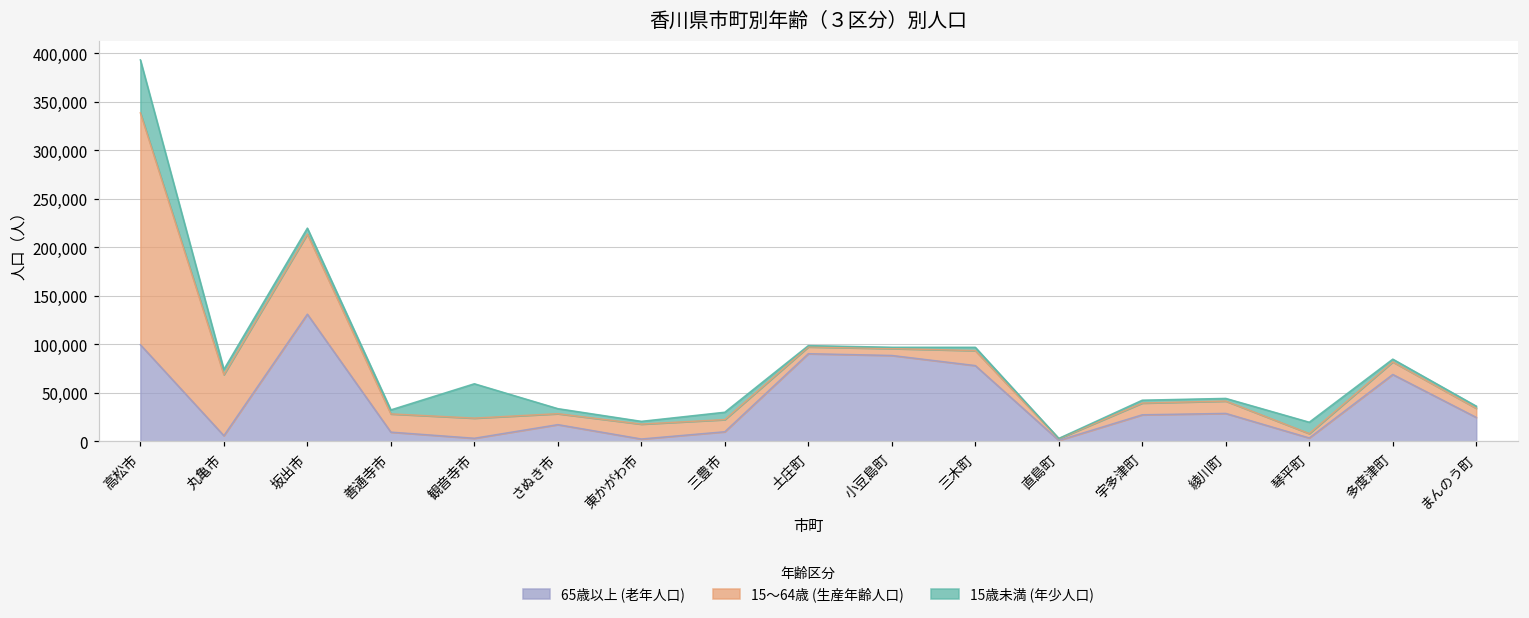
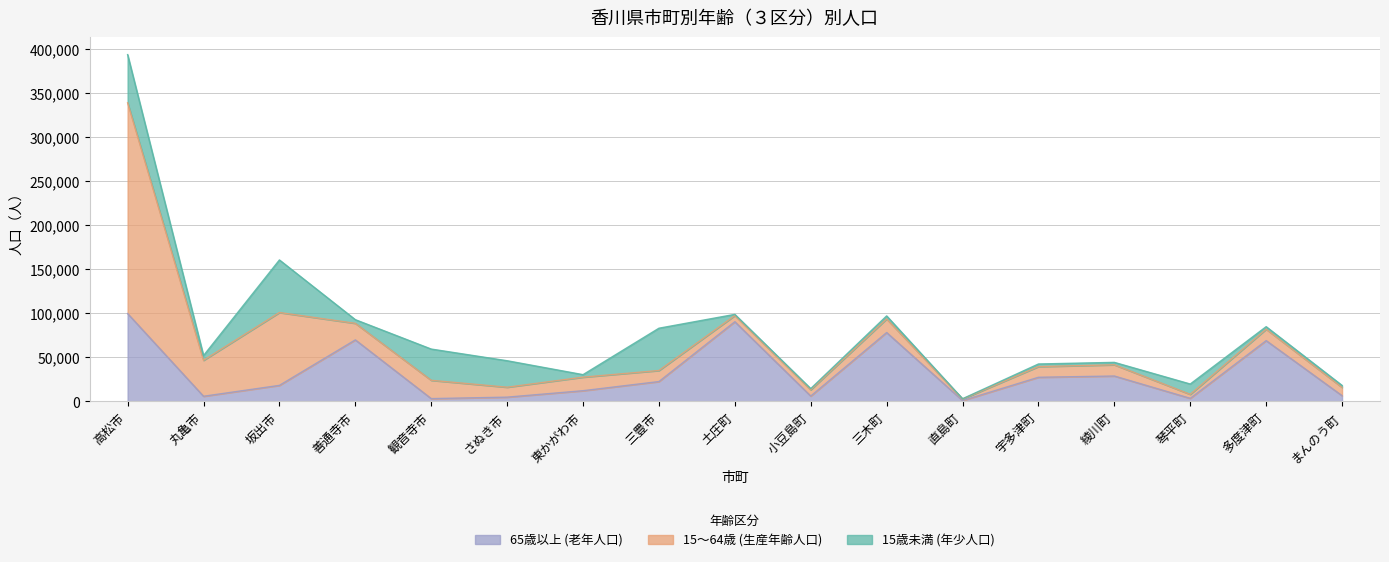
  {
    "65歳以上 (老年人口)": {
      "高松市": "100,000",
      "丸亀市": "10,000",
-     "坂出市": "130,000",
-     "善通寺市": "10,000",
+     "坂出市": "20,000",
+     "善通寺市": "70,000",
      "観音寺市": "0",
-     "さぬき市": "20,000",
-     "東かがわ市": "0",
-     "三豊市": "10,000",
+     "さぬき市": "0",
+     "東かがわ市": "10,000",
+     "三豊市": "20,000",
      "土庄町": "90,000",
-     "小豆島町": "90,000",
+     "小豆島町": "10,000",
      "三木町": "80,000",
      "宇多津町": "30,000",
      "綾川町": "30,000",
      "琴平町": "0",
      "多度津町": "70,000",
-     "まんのう町": "20,000"
+     "まんのう町": "10,000"
    },
    "15～64歳 (生産年齢人口)": {
      "高松市": "240,000",
-     "丸亀市": "60,000",
+     "丸亀市": "40,000",
      "坂出市": "80,000",
      "善通寺市": "20,000",
      "観音寺市": "20,000",
      "さぬき市": "10,000",
      "三豊市": "10,000",
      "三木町": "20,000",
      "宇多津町": "10,000",
      "琴平町": "0"
    },
    "15歳未満 (年少人口)": {
      "高松市": "50,000",
      "丸亀市": "10,000",
-     "坂出市": "10,000",
+     "坂出市": "60,000",
      "善通寺市": "0",
      "観音寺市": "40,000",
-     "さぬき市": "10,000",
-     "三豊市": "10,000",
+     "さぬき市": "30,000",
+     "三豊市": "50,000",
      "三木町": "0",
      "宇多津町": "0",
      "琴平町": "10,000"
    }
  }
